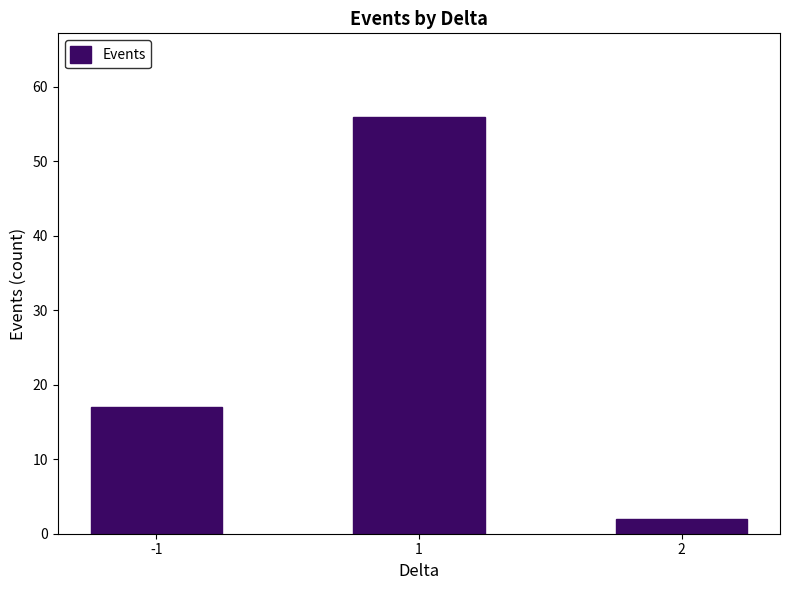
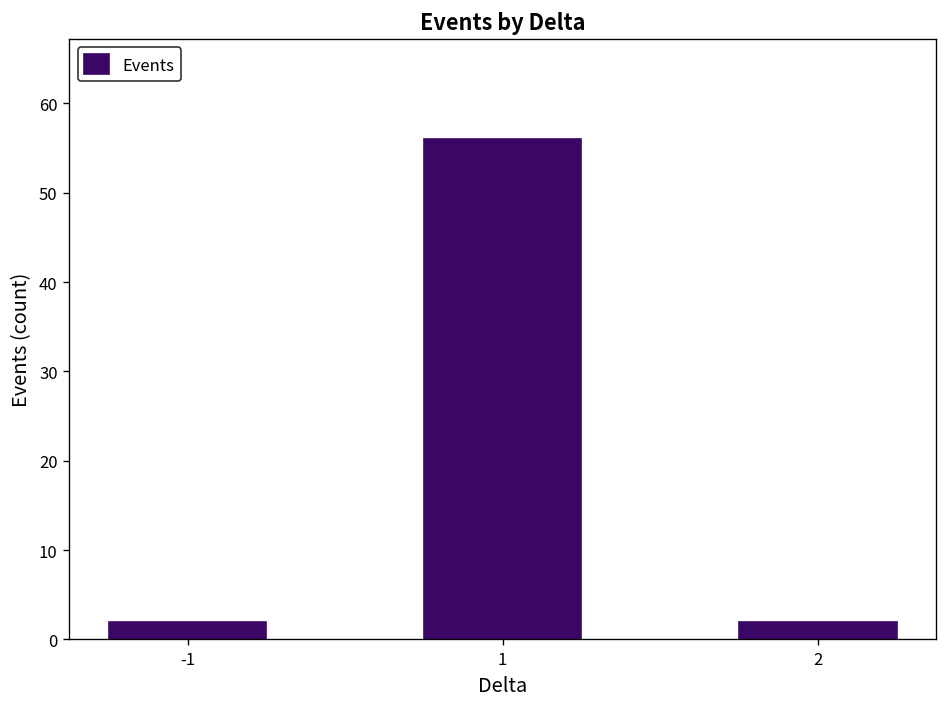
  {
-   "-1": 17,
+   "-1": 2,
    "1": 56,
    "2": 2
  }
